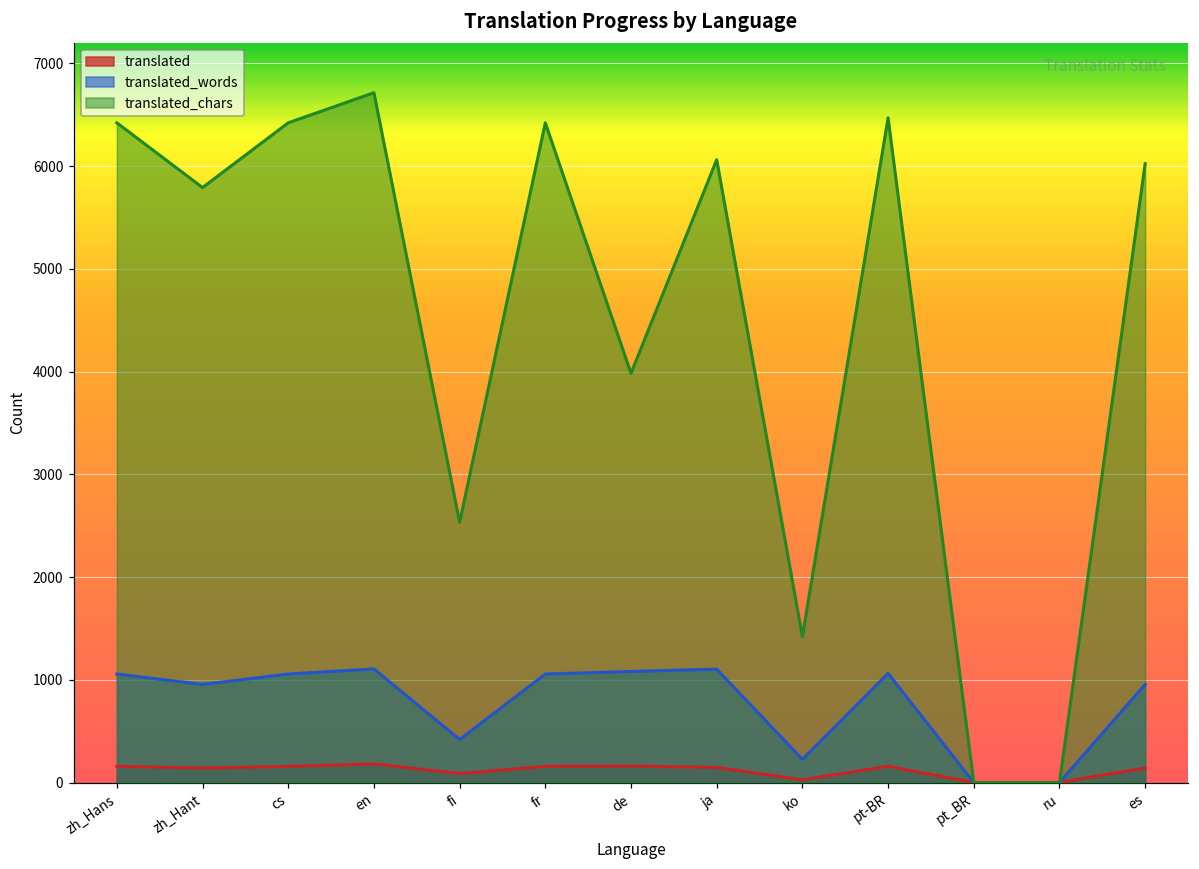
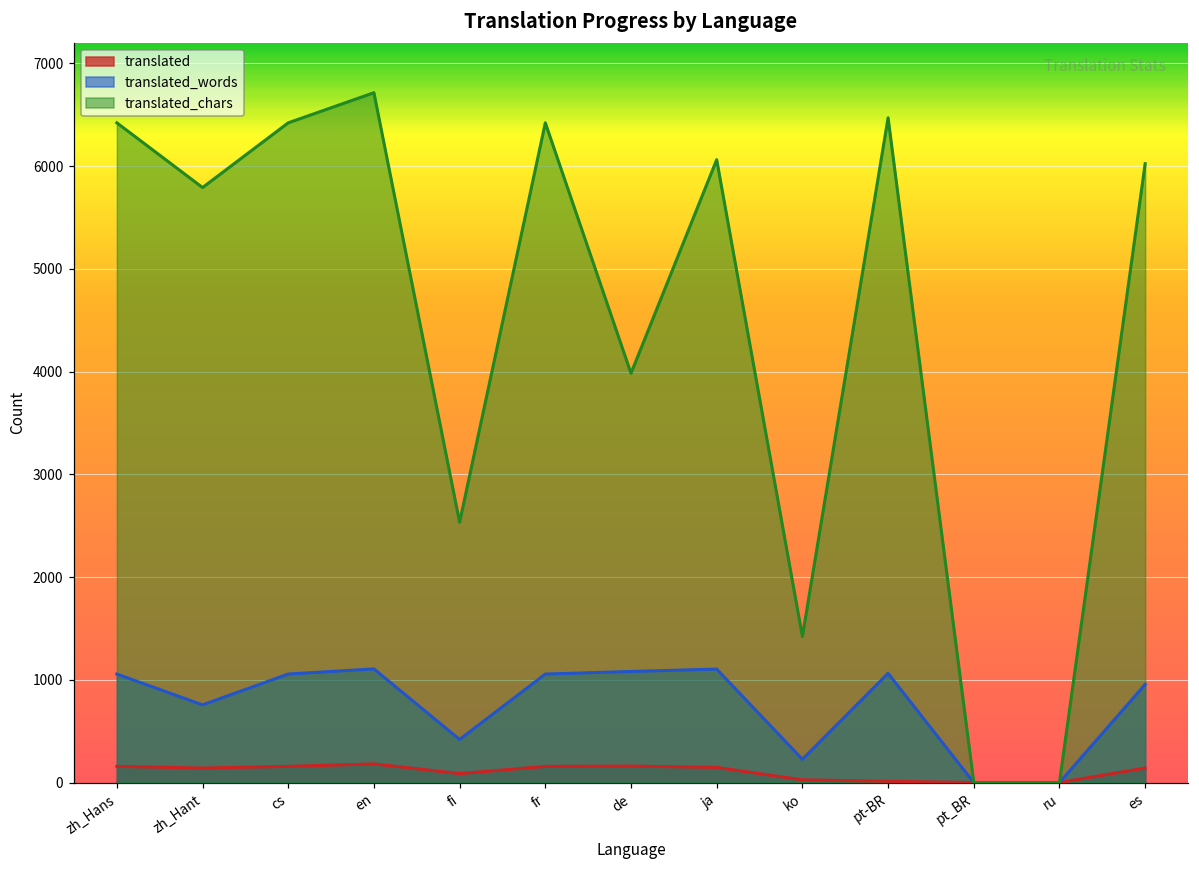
  {
    "translated": {
      "zh_Hans": 200,
      "zh_Hant": 100,
      "cs": 200,
      "en": 200,
      "fi": 100,
      "fr": 200,
      "de": 200,
      "ja": 100,
      "ko": 0,
-     "pt-BR": 200,
+     "pt-BR": 0,
      "es": 100
    },
    "translated_words": {
      "zh_Hans": 1100,
-     "zh_Hant": 1000,
+     "zh_Hant": 800,
      "cs": 1100,
      "en": 1100,
      "fi": 400,
      "fr": 1100,
      "de": 1100,
      "ja": 1100,
      "ko": 200,
      "pt-BR": 1100,
      "es": 1000
    },
    "translated_chars": {
      "zh_Hans": 6400,
      "zh_Hant": 5800,
      "cs": 6400,
      "en": 6700,
      "fi": 2500,
      "fr": 6400,
      "de": 4000,
      "ja": 6100,
      "ko": 1400,
      "pt-BR": 6500,
      "es": 6000
    }
  }
